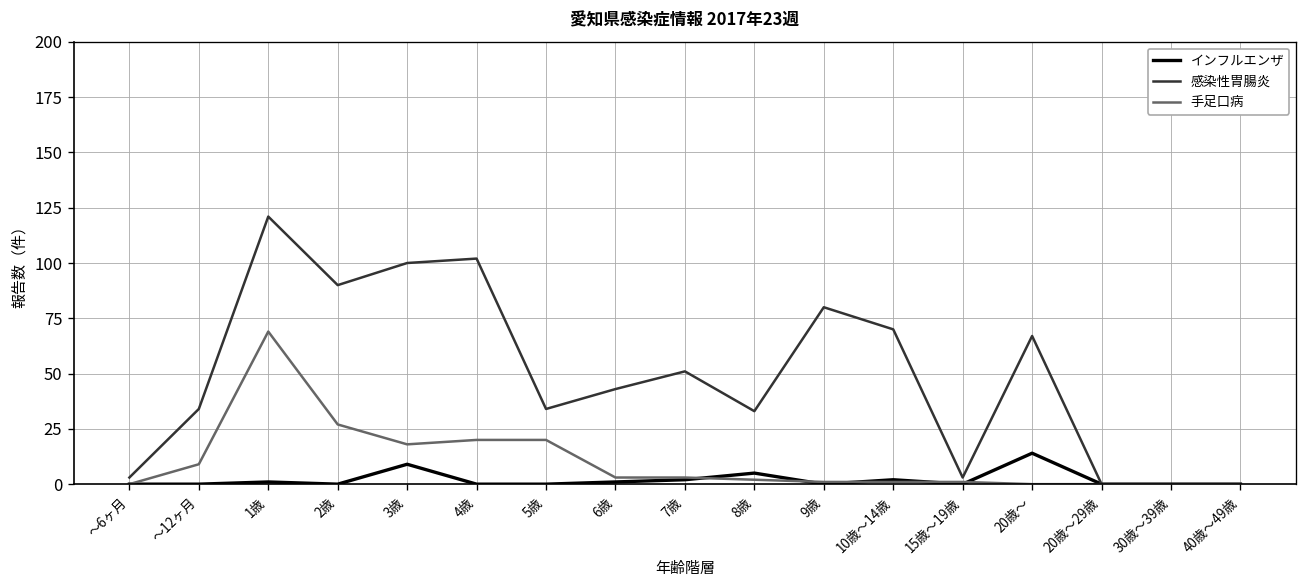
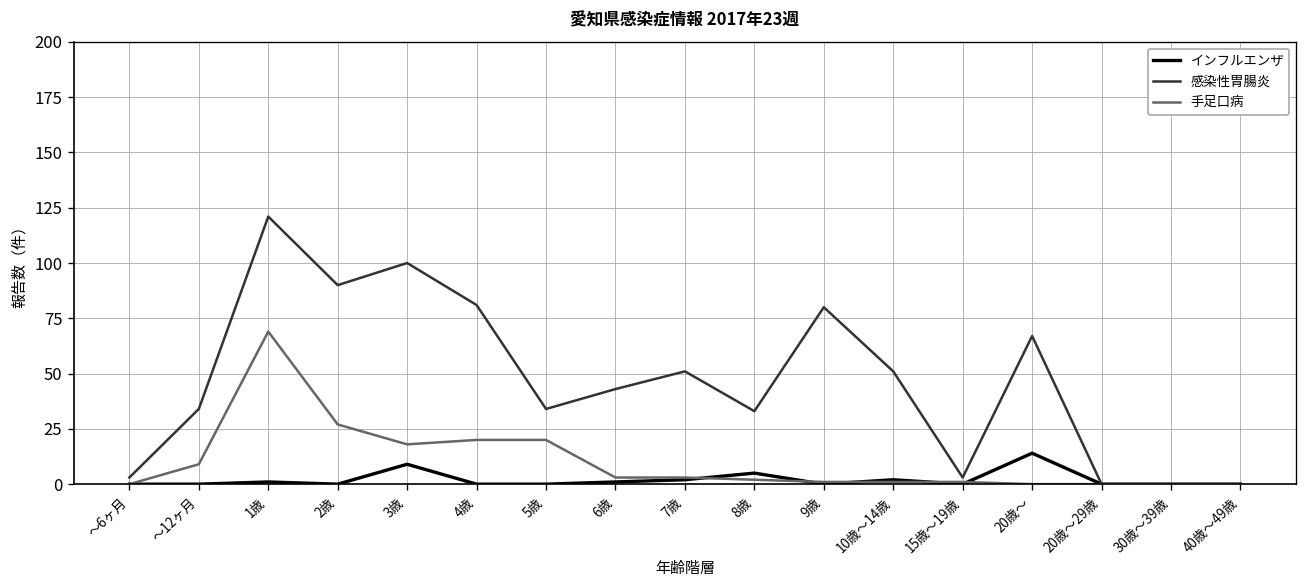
  {
    "インフルエンザ": {
      "～12ヶ月": 0,
      "1歳": 1,
      "2歳": 0,
      "3歳": 9,
      "4歳": 0,
      "5歳": 0,
      "6歳": 1,
      "8歳": 5,
      "20歳～": 14
    },
    "感染性胃腸炎": {
      "～6ヶ月": 3,
      "～12ヶ月": 34,
      "1歳": 121,
      "2歳": 90,
      "3歳": 100,
-     "4歳": 102,
+     "4歳": 81,
      "5歳": 34,
      "6歳": 43,
      "7歳": 51,
      "8歳": 33,
      "9歳": 80,
-     "10歳～14歳": 70,
+     "10歳～14歳": 51,
      "15歳～19歳": 3,
      "20歳～": 67
    },
    "手足口病": {
      "～12ヶ月": 9,
      "1歳": 69,
      "2歳": 27,
      "3歳": 18,
      "4歳": 20,
      "5歳": 20,
      "6歳": 3,
      "8歳": 2,
      "20歳～": 0
    }
  }
